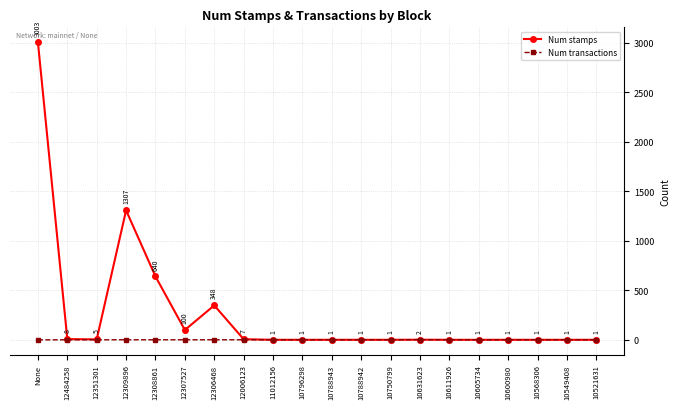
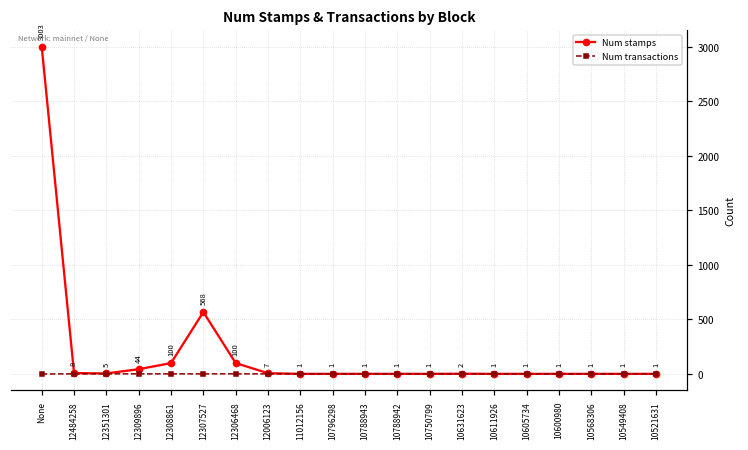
  {
    "Num stamps": {
-     "12309896": 1307,
-     "12308861": 640,
-     "12307527": 100,
-     "12306468": 348
+     "12309896": 44,
+     "12308861": 100,
+     "12307527": 568,
+     "12306468": 100
    },
    "Num transactions": {
      "None": 0,
      "12309896": 0,
      "12308861": 0,
      "12307527": 0,
      "12306468": 0
    }
  }
